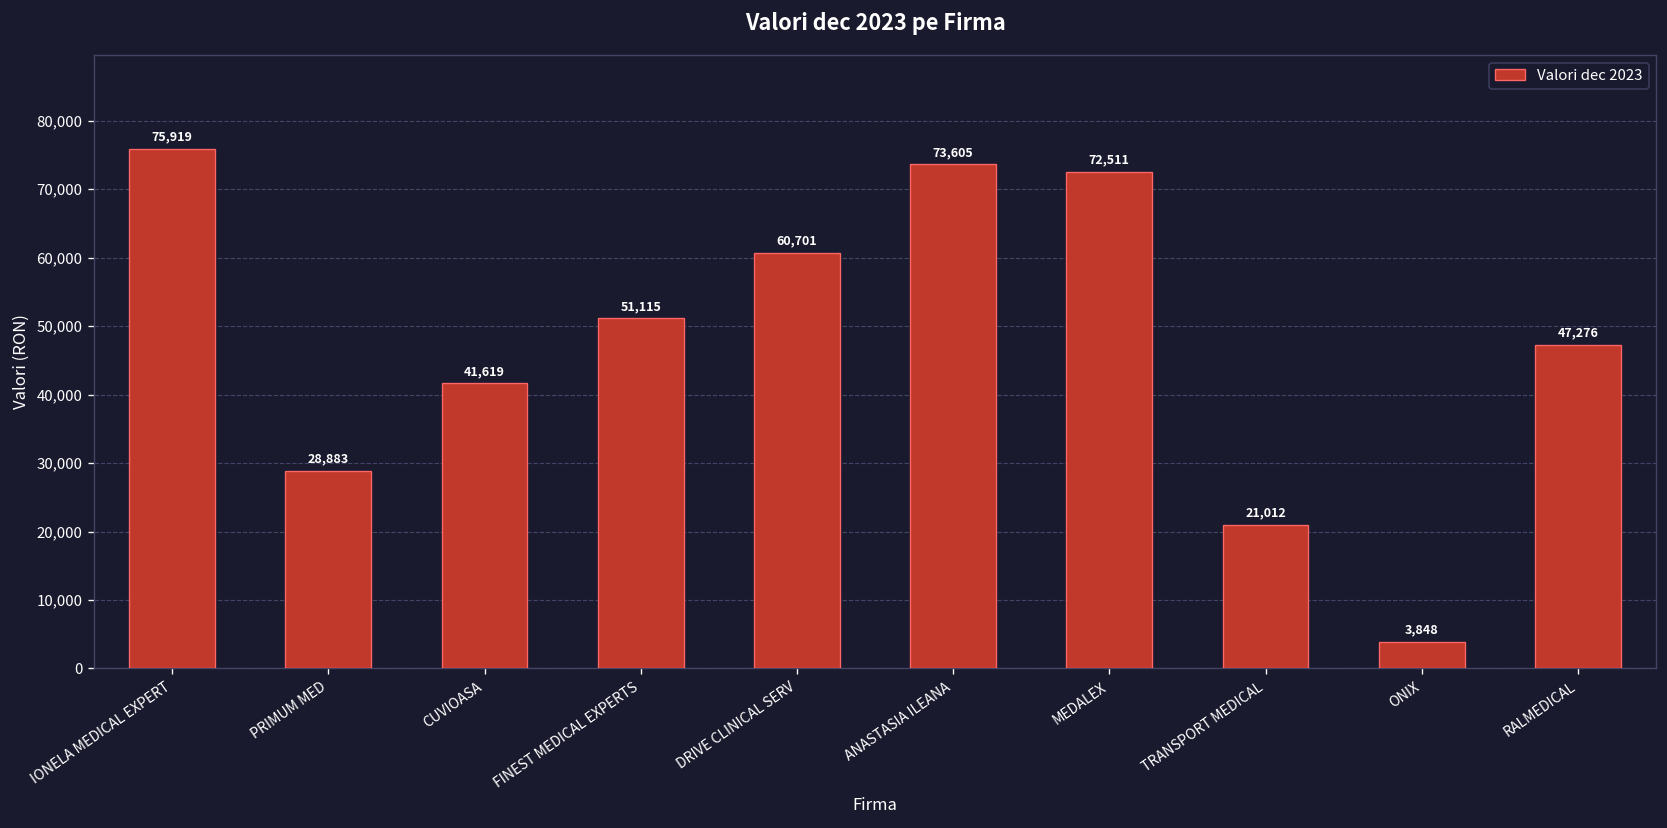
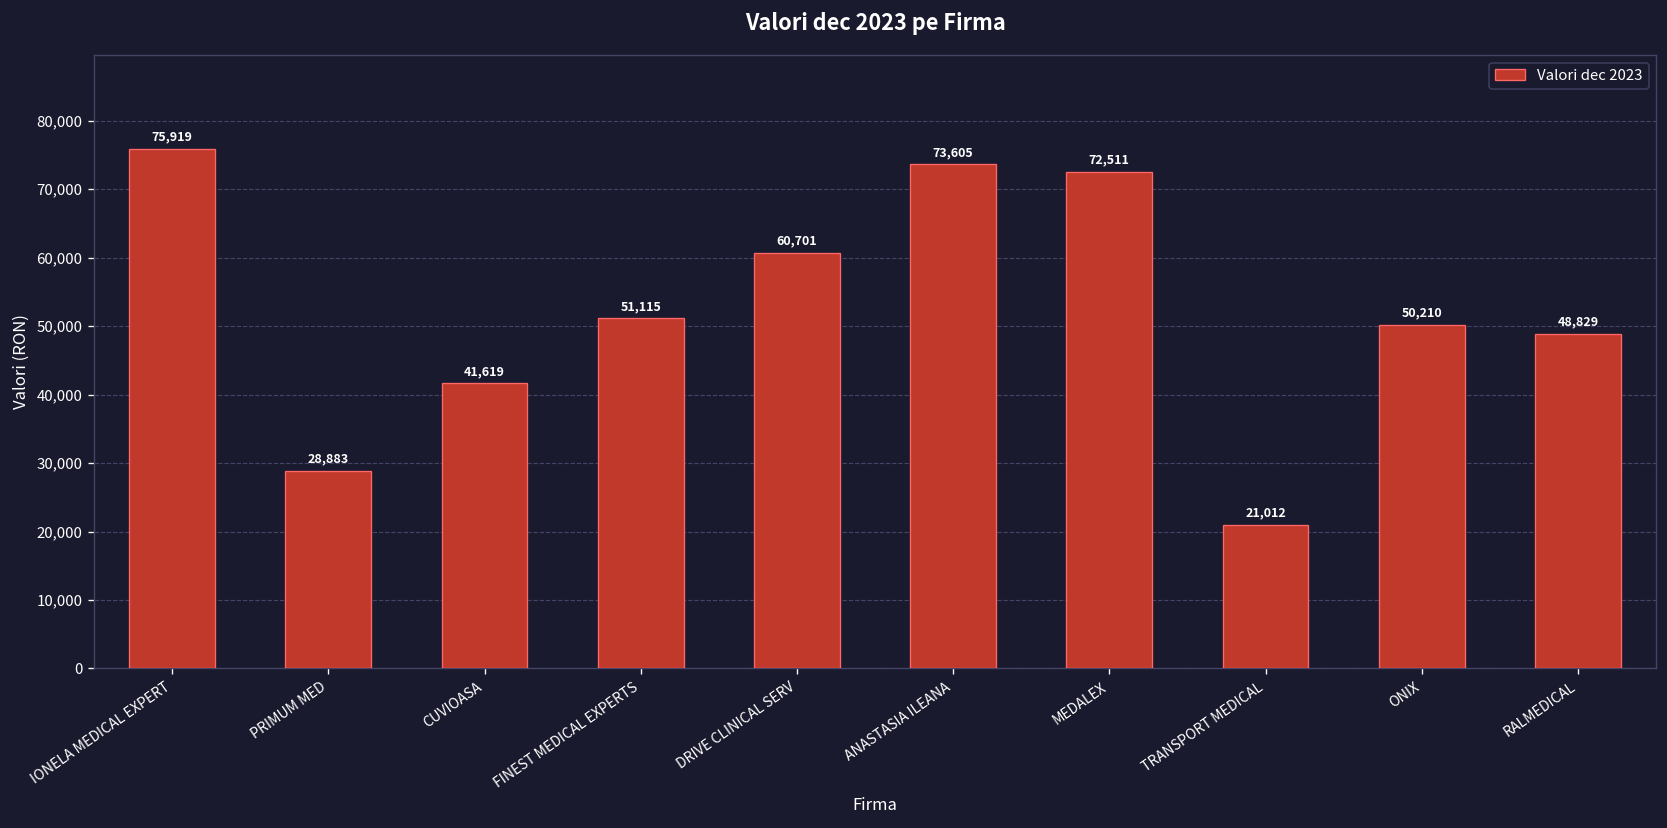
  {
    "IONELA MEDICAL EXPERT": "75,919",
    "PRIMUM MED": "28,883",
    "CUVIOASA": "41,619",
    "FINEST MEDICAL EXPERTS": "51,115",
    "DRIVE CLINICAL SERV": "60,701",
    "ANASTASIA ILEANA": "73,605",
    "MEDALEX": "72,511",
    "TRANSPORT MEDICAL": "21,012",
-   "ONIX": "3,848",
-   "RALMEDICAL": "47,276"
+   "ONIX": "50,210",
+   "RALMEDICAL": "48,829"
  }
